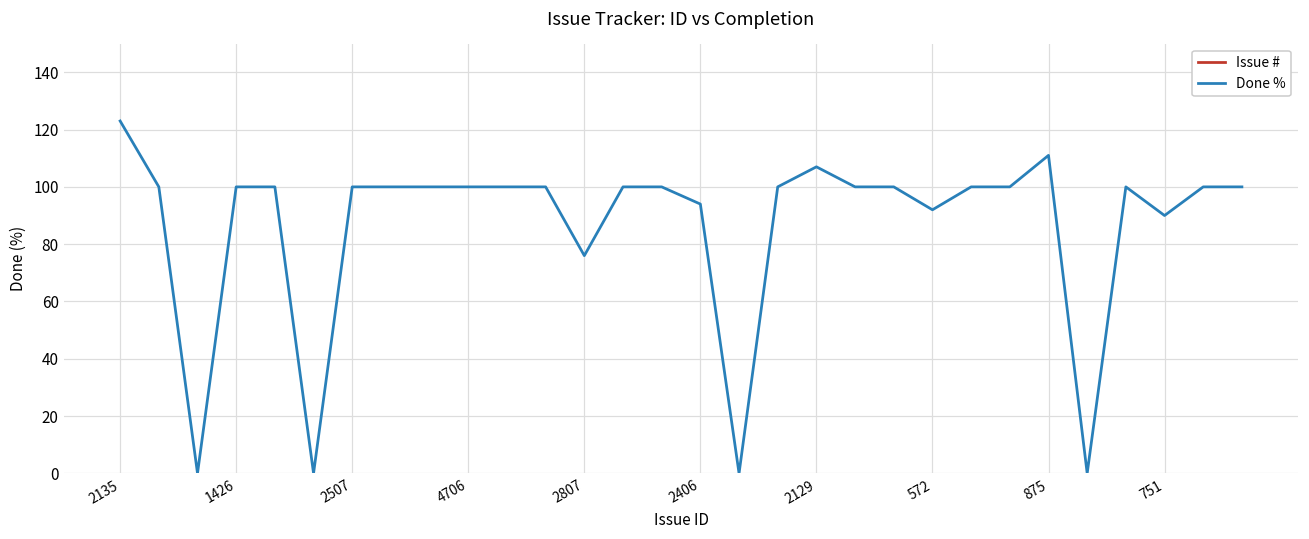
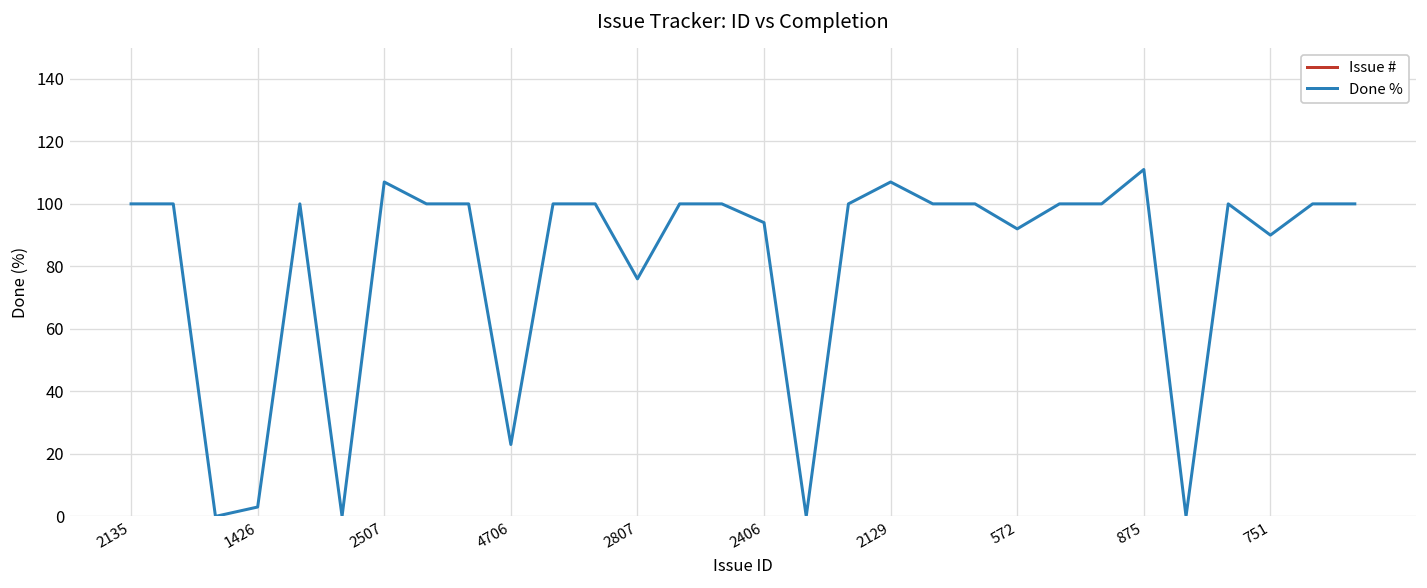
  {
    "Done %": {
-     "2135": 123,
-     "1426": 100,
-     "2507": 100,
-     "4706": 100,
+     "2135": 100,
+     "1426": 3,
+     "2507": 107,
+     "4706": 23,
      "2807": 76,
      "2406": 94,
      "2129": 107,
      "572": 92,
      "875": 111,
      "751": 90
    }
  }
